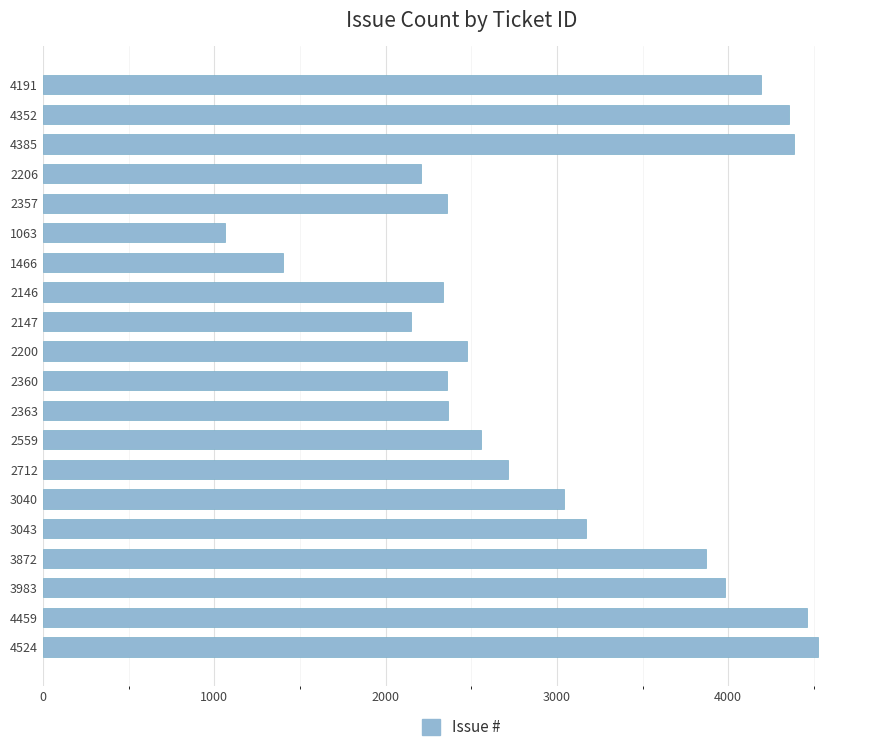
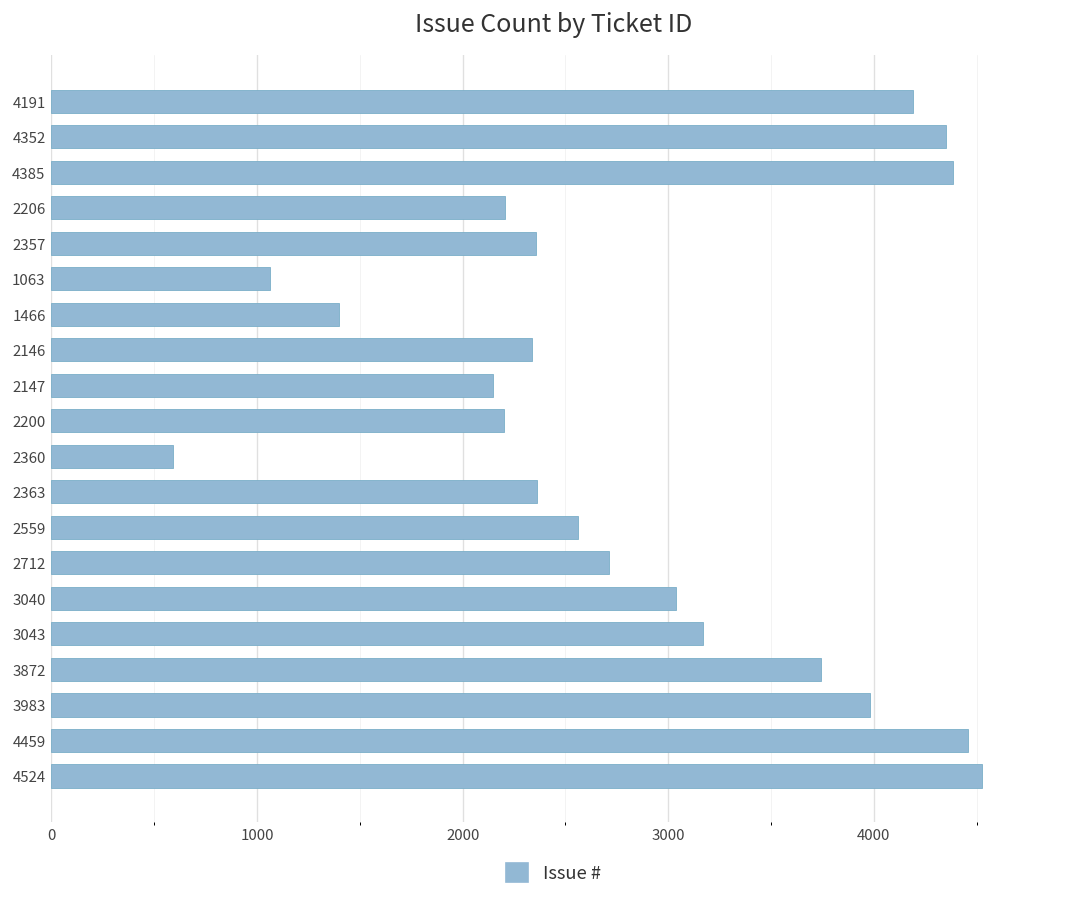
  {
    "4191": 4190,
    "4352": 4350,
    "4385": 4390,
    "2206": 2210,
    "2357": 2360,
    "1063": 1060,
    "1466": 1400,
    "2146": 2340,
    "2147": 2150,
-   "2200": 2480,
-   "2360": 2360,
+   "2200": 2200,
+   "2360": 590,
    "2363": 2360,
    "2559": 2560,
    "2712": 2710,
    "3040": 3040,
    "3043": 3170,
-   "3872": 3870,
+   "3872": 3740,
    "3983": 3980,
    "4459": 4460,
    "4524": 4520
  }
